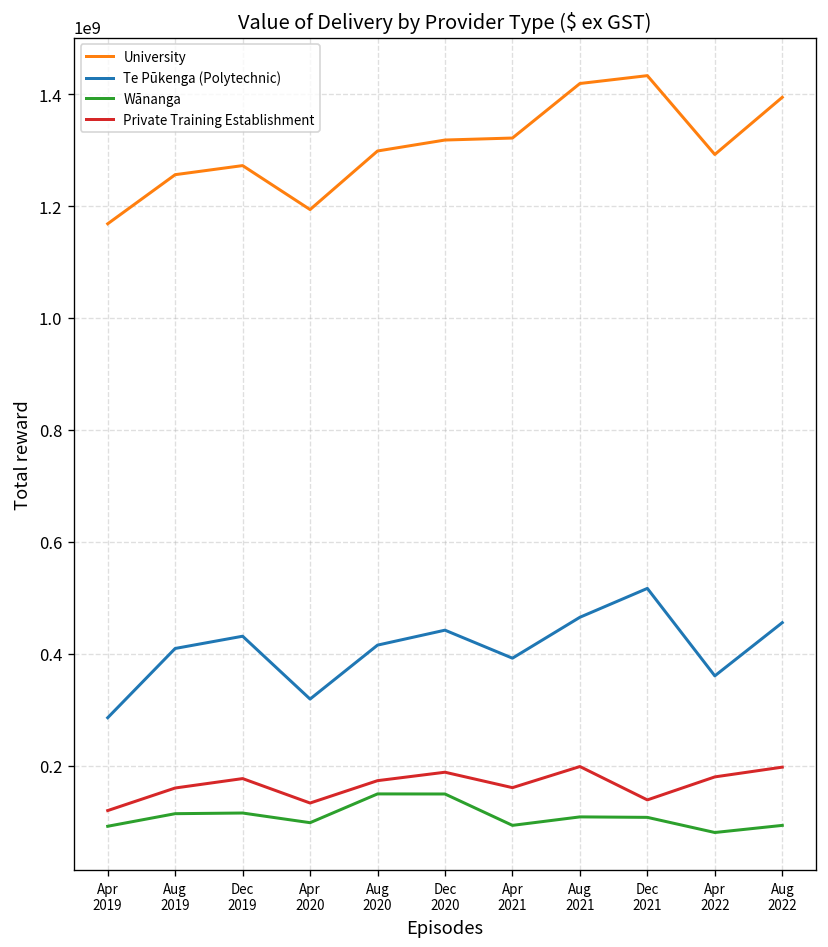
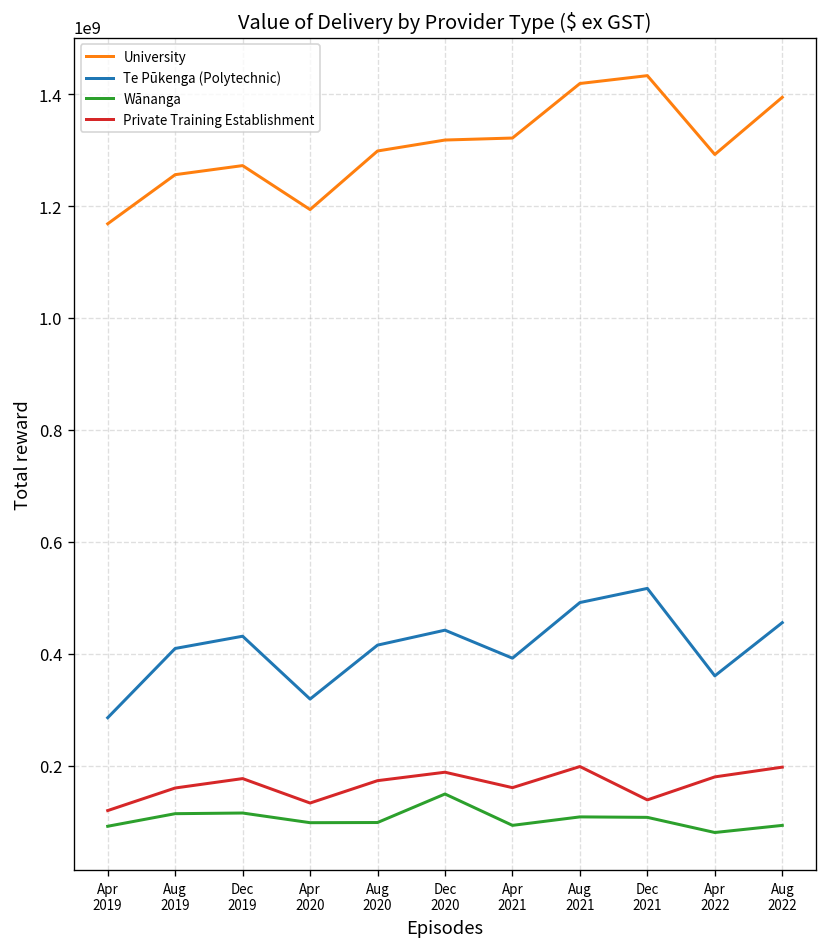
  {
    "University": {
      "Apr 2019": 1170000000,
      "Aug 2019": 1260000000,
      "Dec 2019": 1270000000,
      "Apr 2020": 1190000000,
      "Aug 2020": 1300000000,
      "Dec 2020": 1320000000,
      "Apr 2021": 1320000000,
      "Aug 2021": 1420000000,
      "Dec 2021": 1430000000,
      "Apr 2022": 1290000000,
      "Aug 2022": 1390000000
    },
    "Te Pūkenga (Polytechnic)": {
      "Apr 2019": 290000000,
      "Aug 2019": 410000000,
      "Dec 2019": 430000000,
      "Apr 2020": 320000000,
      "Aug 2020": 420000000,
      "Dec 2020": 440000000,
      "Apr 2021": 390000000,
-     "Aug 2021": 470000000,
+     "Aug 2021": 490000000,
      "Dec 2021": 520000000,
      "Apr 2022": 360000000,
      "Aug 2022": 460000000
    },
    "Wānanga": {
      "Apr 2019": 90000000,
      "Aug 2019": 110000000,
      "Dec 2019": 120000000,
      "Apr 2020": 100000000,
-     "Aug 2020": 150000000,
+     "Aug 2020": 100000000,
      "Dec 2020": 150000000,
      "Apr 2021": 90000000,
      "Aug 2021": 110000000,
      "Dec 2021": 110000000,
      "Apr 2022": 80000000,
      "Aug 2022": 90000000
    },
    "Private Training Establishment": {
      "Apr 2019": 120000000,
      "Aug 2019": 160000000,
      "Dec 2019": 180000000,
      "Apr 2020": 130000000,
      "Aug 2020": 170000000,
      "Dec 2020": 190000000,
      "Apr 2021": 160000000,
      "Aug 2021": 200000000,
      "Dec 2021": 140000000,
      "Apr 2022": 180000000,
      "Aug 2022": 200000000
    }
  }
